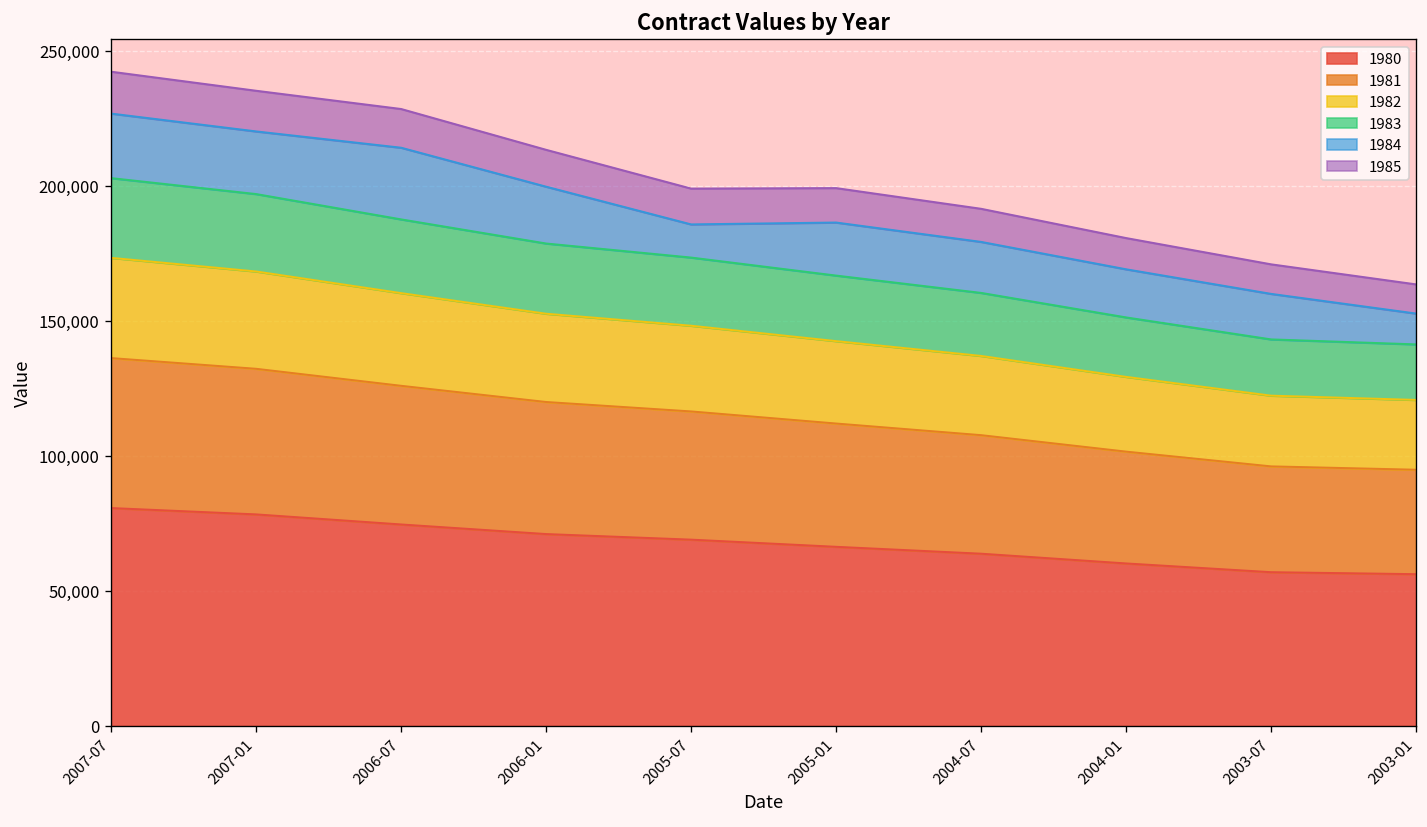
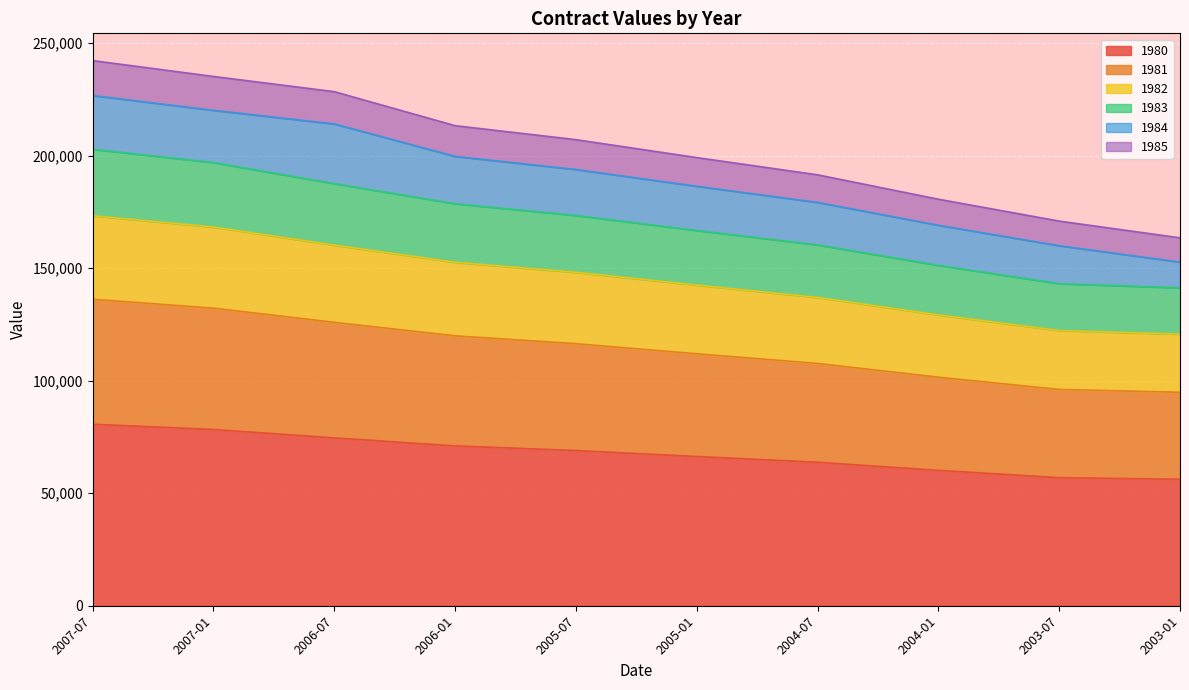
  {
    "1982": {
      "2007-07": "37,000",
      "2007-01": "36,000",
      "2006-07": "34,000",
      "2006-01": "33,000",
      "2005-07": "32,000",
      "2005-01": "31,000",
      "2004-07": "29,000",
      "2004-01": "28,000",
      "2003-07": "26,000",
      "2003-01": "26,000"
    },
    "1983": {
      "2007-07": "30,000",
      "2007-01": "29,000",
      "2006-07": "27,000",
      "2006-01": "26,000",
      "2005-07": "25,000",
      "2005-01": "24,000",
      "2004-07": "23,000",
      "2004-01": "22,000",
      "2003-07": "21,000",
      "2003-01": "21,000"
    },
    "1984": {
      "2007-07": "24,000",
      "2007-01": "23,000",
      "2006-07": "27,000",
      "2006-01": "21,000",
-     "2005-07": "12,000",
+     "2005-07": "20,000",
      "2005-01": "20,000",
      "2004-07": "19,000",
      "2004-01": "18,000",
      "2003-07": "17,000",
      "2003-01": "11,000"
    },
    "1985": {
      "2007-07": "16,000",
      "2007-01": "15,000",
      "2006-07": "14,000",
      "2006-01": "14,000",
      "2005-07": "13,000",
      "2005-01": "13,000",
      "2004-07": "12,000",
      "2004-01": "12,000",
      "2003-07": "11,000",
      "2003-01": "11,000"
    }
  }
